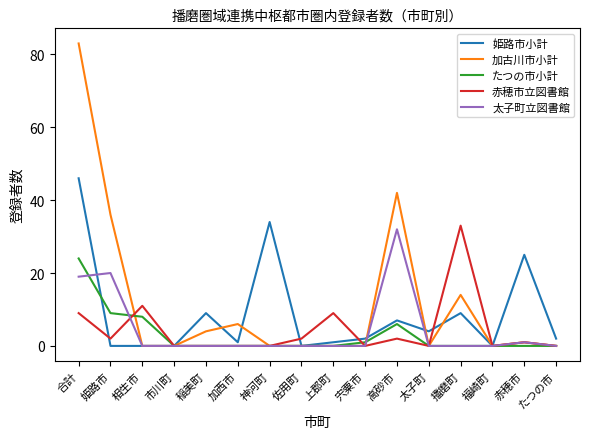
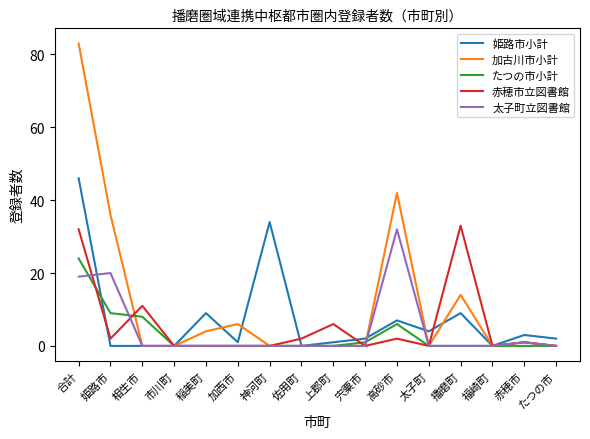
  {
    "姫路市小計": {
      "合計": 46,
      "姫路市": 0,
      "稲美町": 9,
      "加西市": 1,
      "神河町": 34,
      "上郡町": 1,
      "宍粟市": 2,
      "高砂市": 7,
      "太子町": 4,
      "播磨町": 9,
-     "赤穂市": 25,
+     "赤穂市": 3,
      "たつの市": 2
    },
    "加古川市小計": {
      "合計": 83,
      "姫路市": 36,
      "稲美町": 4,
      "加西市": 6,
      "高砂市": 42,
      "播磨町": 14
    },
    "たつの市小計": {
      "合計": 24,
      "姫路市": 9,
      "相生市": 8,
      "宍粟市": 1,
      "高砂市": 6,
      "赤穂市": 0
    },
    "赤穂市立図書館": {
-     "合計": 9,
+     "合計": 32,
      "姫路市": 2,
      "相生市": 11,
      "佐用町": 2,
-     "上郡町": 9,
+     "上郡町": 6,
      "高砂市": 2,
      "播磨町": 33
    },
    "太子町立図書館": {
      "合計": 19,
      "姫路市": 20,
      "高砂市": 32
    }
  }
